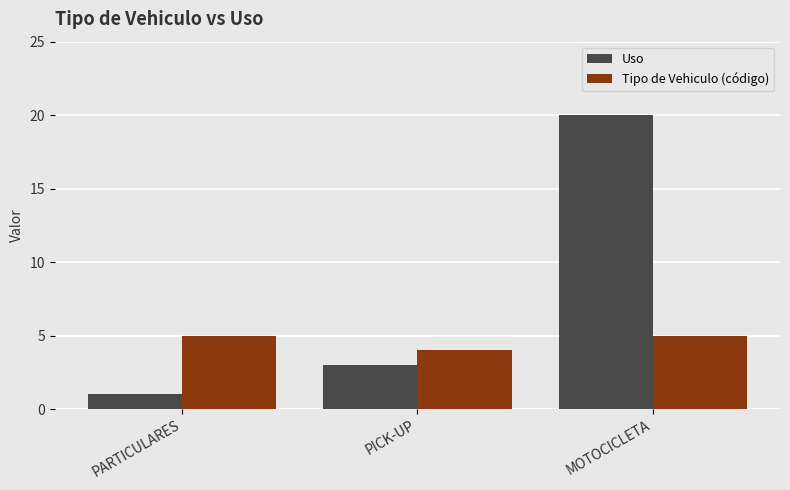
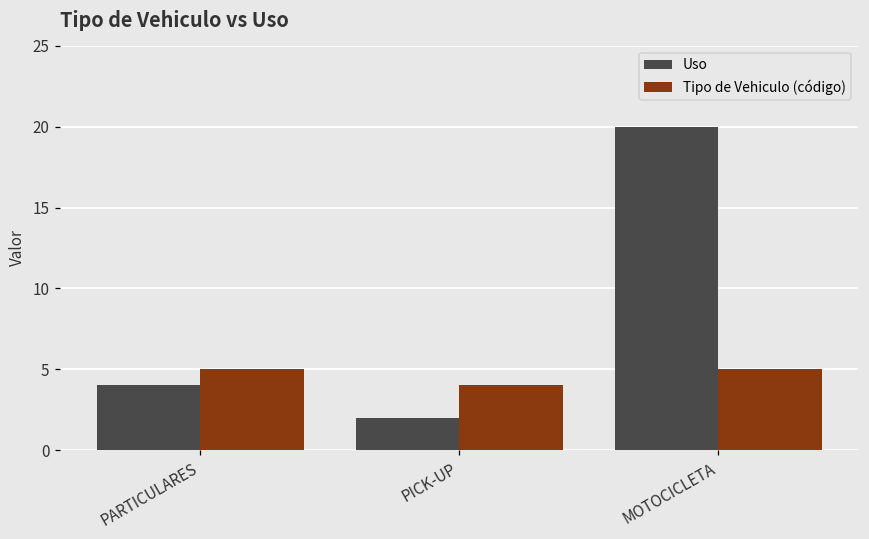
  {
    "Uso": {
-     "PARTICULARES": 1,
-     "PICK-UP": 3,
+     "PARTICULARES": 4,
+     "PICK-UP": 2,
      "MOTOCICLETA": 20
    },
    "Tipo de Vehiculo (código)": {
      "PARTICULARES": 5,
      "PICK-UP": 4,
      "MOTOCICLETA": 5
    }
  }
